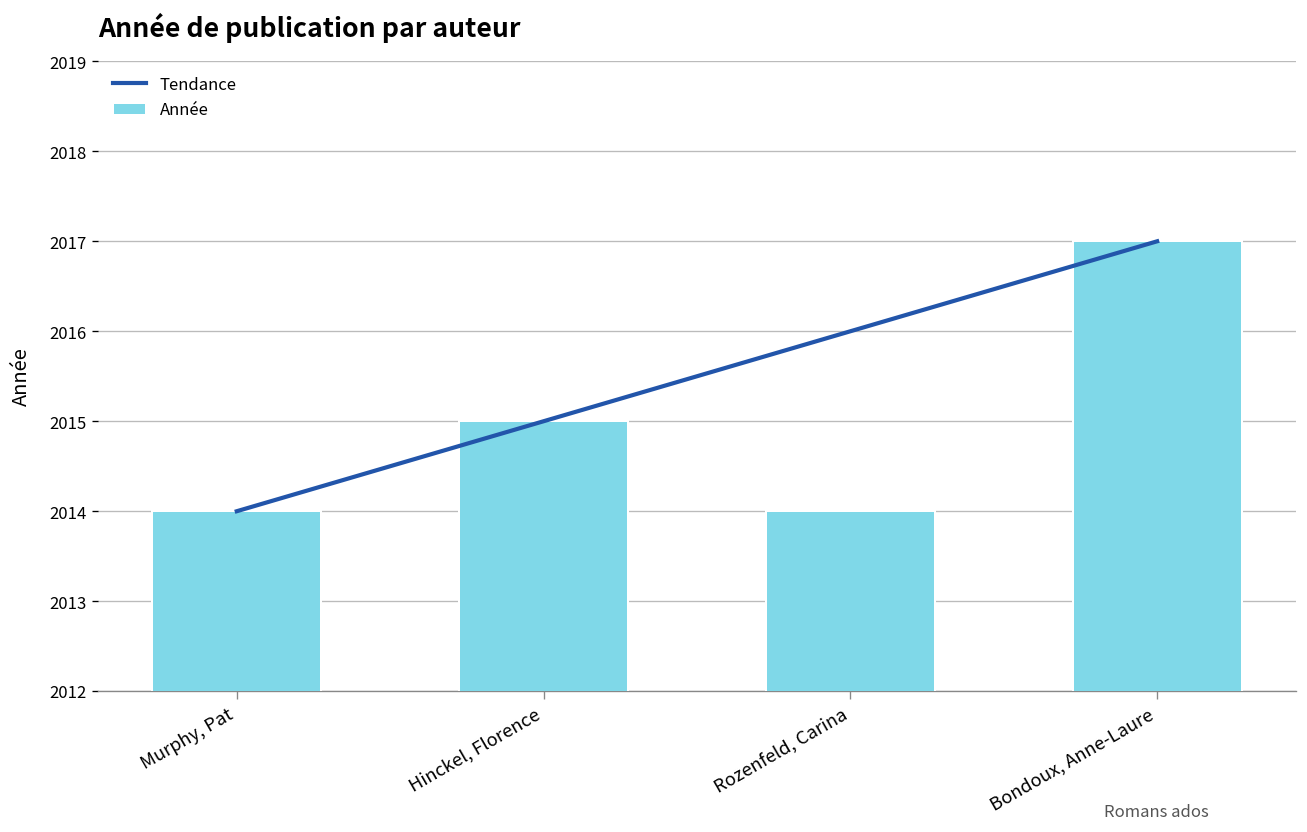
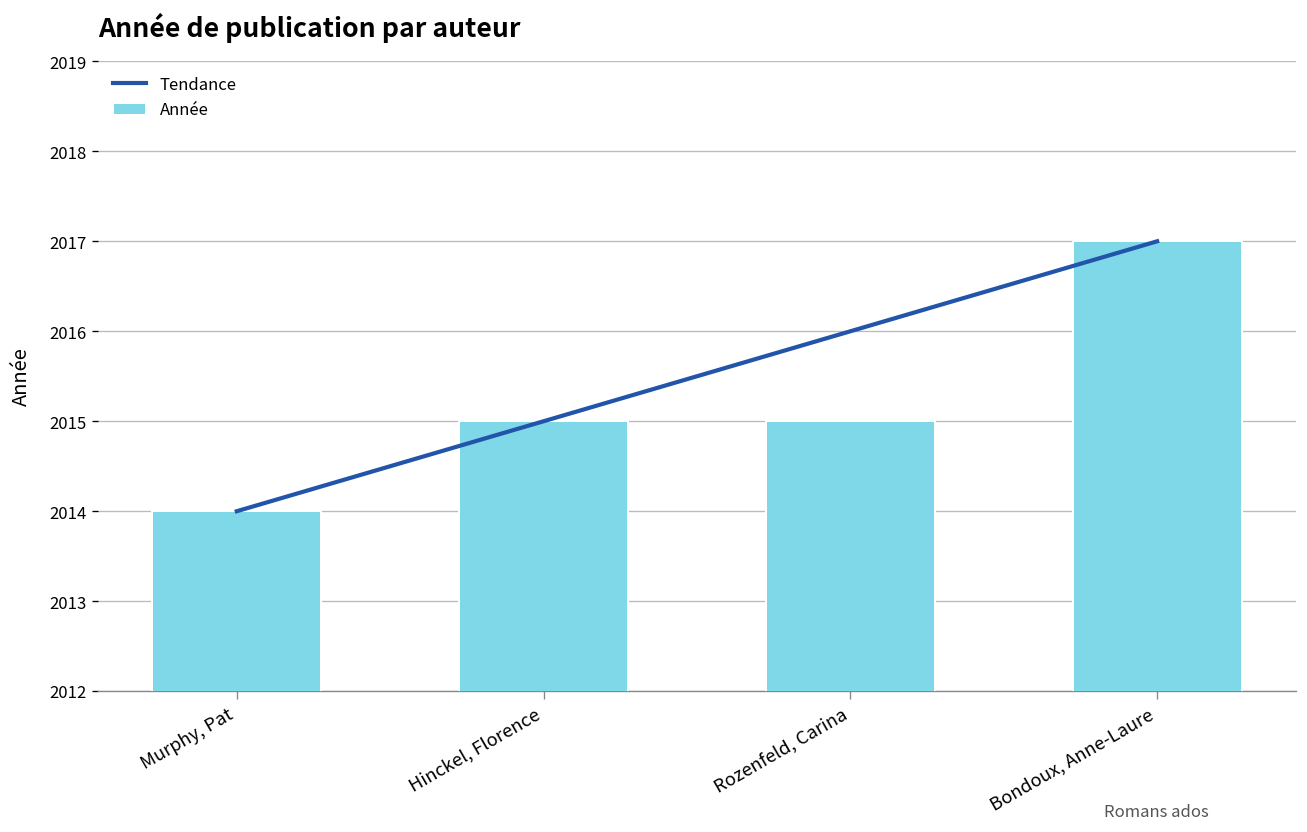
  {
    "Tendance": {
      "Murphy, Pat": 2014,
      "Bondoux, Anne-Laure": 2017
    },
    "Année": {
      "Murphy, Pat": 2014,
      "Hinckel, Florence": 2015,
-     "Rozenfeld, Carina": 2014,
+     "Rozenfeld, Carina": 2015,
      "Bondoux, Anne-Laure": 2017
    }
  }
